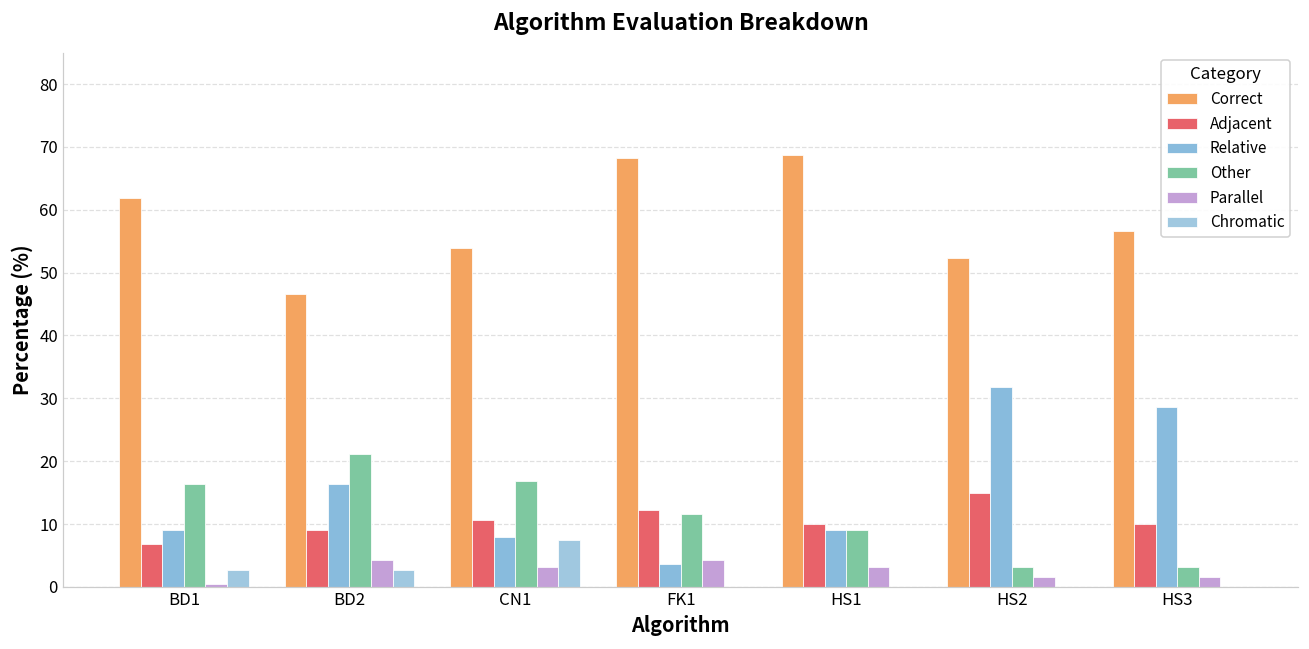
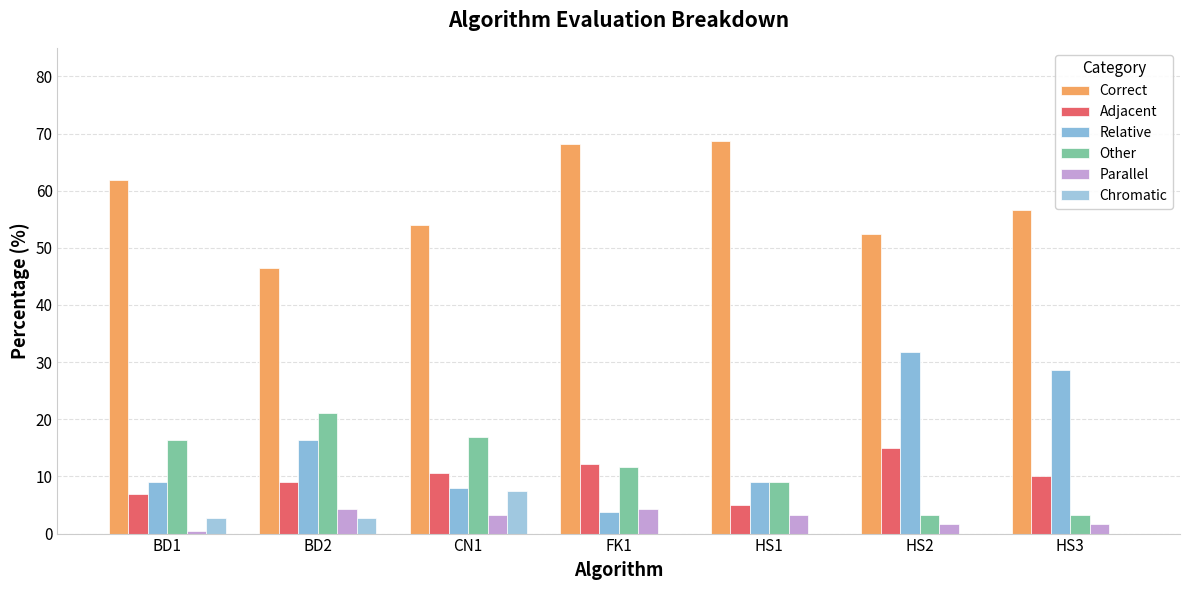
  {
    "Correct": {
      "BD1": 62,
      "BD2": 47,
      "CN1": 54,
      "FK1": 68,
      "HS1": 69,
      "HS2": 52,
      "HS3": 57
    },
    "Adjacent": {
      "BD1": 7,
      "BD2": 9,
      "CN1": 11,
      "FK1": 12,
-     "HS1": 10,
+     "HS1": 5,
      "HS2": 15,
      "HS3": 10
    },
    "Other": {
      "BD1": 16,
      "BD2": 21,
      "CN1": 17,
      "FK1": 12,
      "HS1": 9,
      "HS2": 3,
      "HS3": 3
    }
  }
